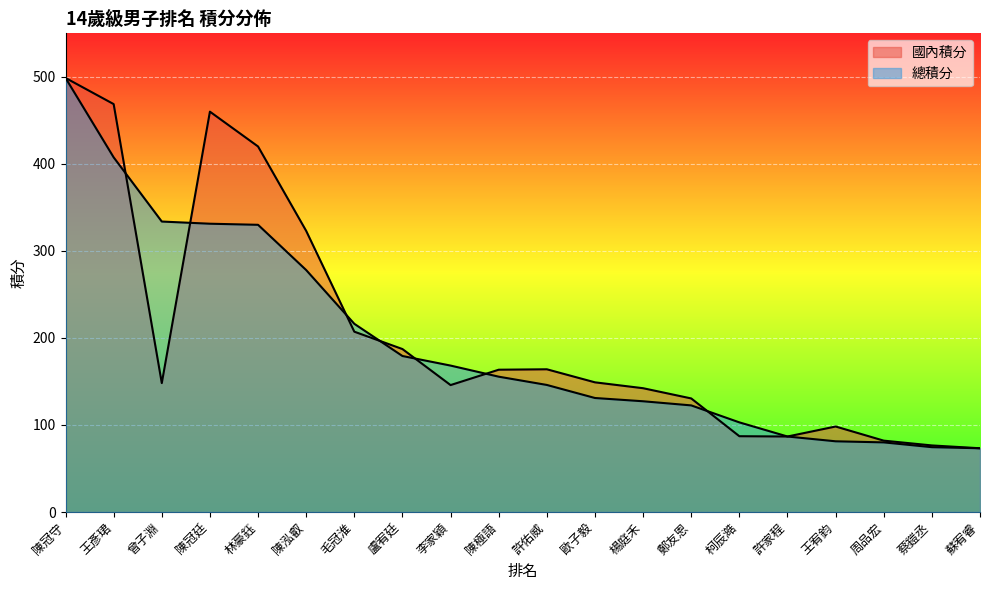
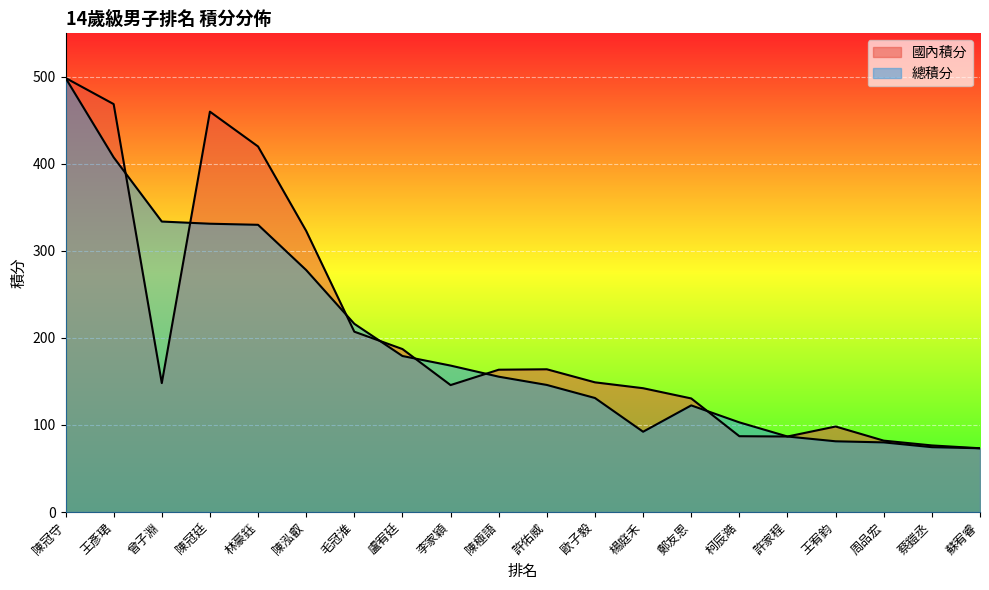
  {
    "國內積分": {
      "王彥珺": 470,
      "曾子淵": 150,
      "陳冠廷": 460,
      "林豪鈺": 420,
      "陳泓叡": 320,
      "毛冠淮": 210,
      "盧宥廷": 190,
      "李家穎": 150,
      "陳極語": 160,
      "許佑威": 160,
      "歐子毅": 150,
      "楊庭禾": 140,
      "鄭友恩": 130,
      "柯辰澔": 90,
      "王宥鈞": 100
    },
    "總積分": {
      "王彥珺": 410,
      "曾子淵": 330,
      "陳冠廷": 330,
      "林豪鈺": 330,
      "陳泓叡": 280,
      "毛冠淮": 220,
      "盧宥廷": 180,
      "李家穎": 170,
      "陳極語": 160,
      "許佑威": 150,
      "歐子毅": 130,
-     "楊庭禾": 130,
+     "楊庭禾": 90,
      "鄭友恩": 120,
      "柯辰澔": 100,
      "王宥鈞": 80
    }
  }
